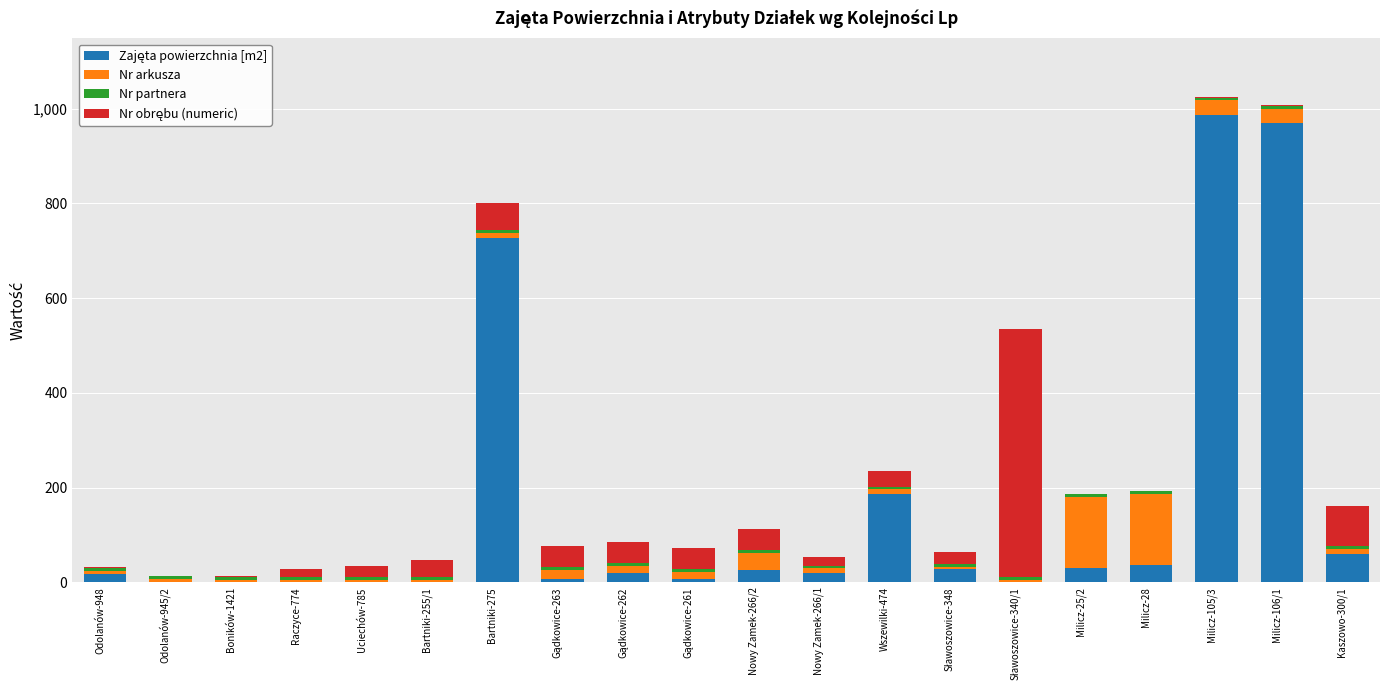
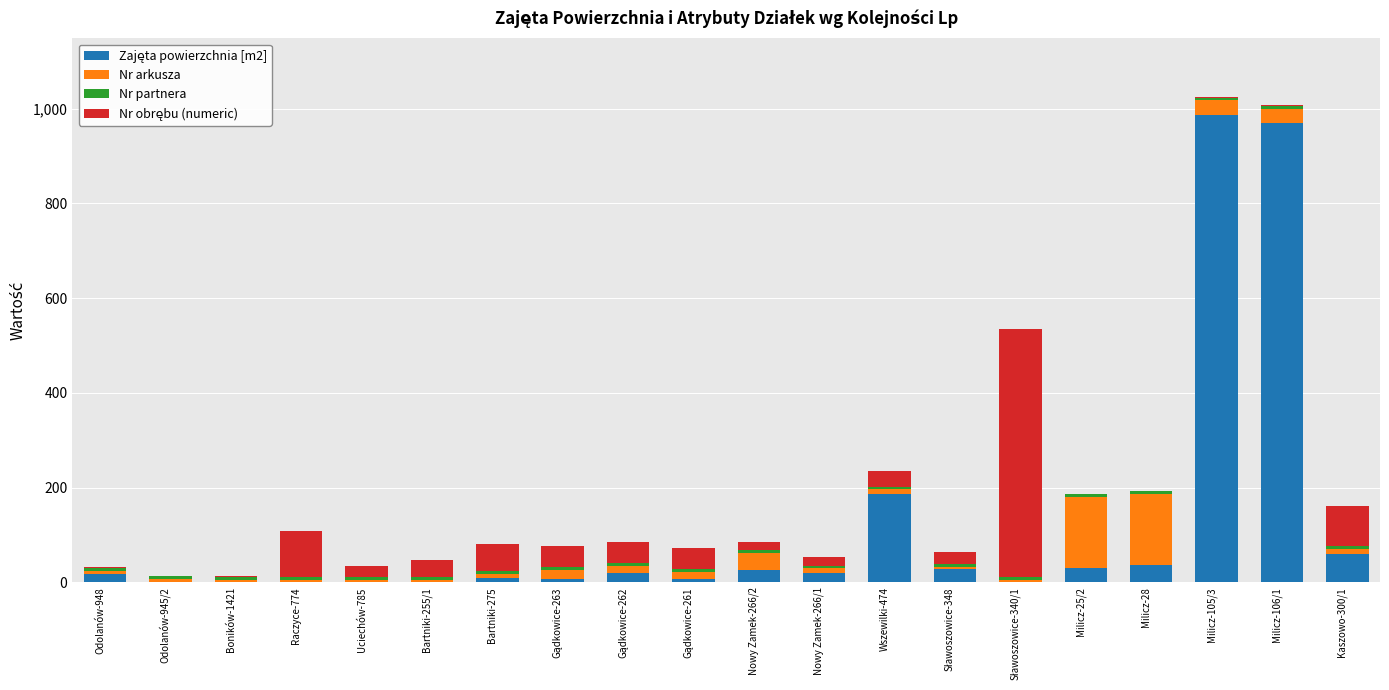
  {
    "Zajęta powierzchnia [m2]": {
      "Odolanów-948": 20,
-     "Bartniki-275": 730,
+     "Bartniki-275": 10,
      "Gądkowice-263": 10,
      "Gądkowice-262": 20,
      "Gądkowice-261": 10,
      "Nowy Zamek-266/2": 30,
      "Nowy Zamek-266/1": 20,
      "Wszewilki-474": 190,
      "Sławoszowice-348": 30,
      "Milicz-25/2": 30,
      "Milicz-28": 40,
      "Milicz-105/3": 990,
      "Milicz-106/1": 970,
      "Kaszowo-300/1": 60
    },
    "Nr arkusza": {
      "Bartniki-275": 10,
      "Gądkowice-263": 20,
      "Gądkowice-262": 20,
      "Gądkowice-261": 20,
      "Nowy Zamek-266/2": 40,
      "Nowy Zamek-266/1": 10,
      "Wszewilki-474": 10,
      "Milicz-25/2": 150,
      "Milicz-28": 150,
      "Milicz-105/3": 30,
      "Milicz-106/1": 30,
      "Kaszowo-300/1": 10
    },
    "Nr partnera": {
      "Odolanów-948": 10,
      "Odolanów-945/2": 10,
      "Boników-1421": 10,
      "Raczyce-774": 10,
      "Uciechów-785": 10,
      "Bartniki-255/1": 10,
      "Bartniki-275": 10,
      "Gądkowice-263": 10,
      "Gądkowice-262": 10,
      "Gądkowice-261": 10,
      "Nowy Zamek-266/2": 10,
      "Nowy Zamek-266/1": 10,
      "Wszewilki-474": 10,
      "Sławoszowice-348": 10,
      "Sławoszowice-340/1": 10,
      "Milicz-25/2": 10,
      "Milicz-28": 10,
      "Milicz-105/3": 10,
      "Milicz-106/1": 10,
      "Kaszowo-300/1": 10
    },
    "Nr obrębu (numeric)": {
-     "Raczyce-774": 20,
+     "Raczyce-774": 100,
      "Uciechów-785": 20,
      "Bartniki-255/1": 40,
      "Bartniki-275": 60,
      "Gądkowice-263": 40,
      "Gądkowice-262": 40,
      "Gądkowice-261": 40,
-     "Nowy Zamek-266/2": 50,
+     "Nowy Zamek-266/2": 20,
      "Nowy Zamek-266/1": 20,
      "Wszewilki-474": 30,
      "Sławoszowice-348": 30,
      "Sławoszowice-340/1": 520,
      "Kaszowo-300/1": 80
    }
  }
